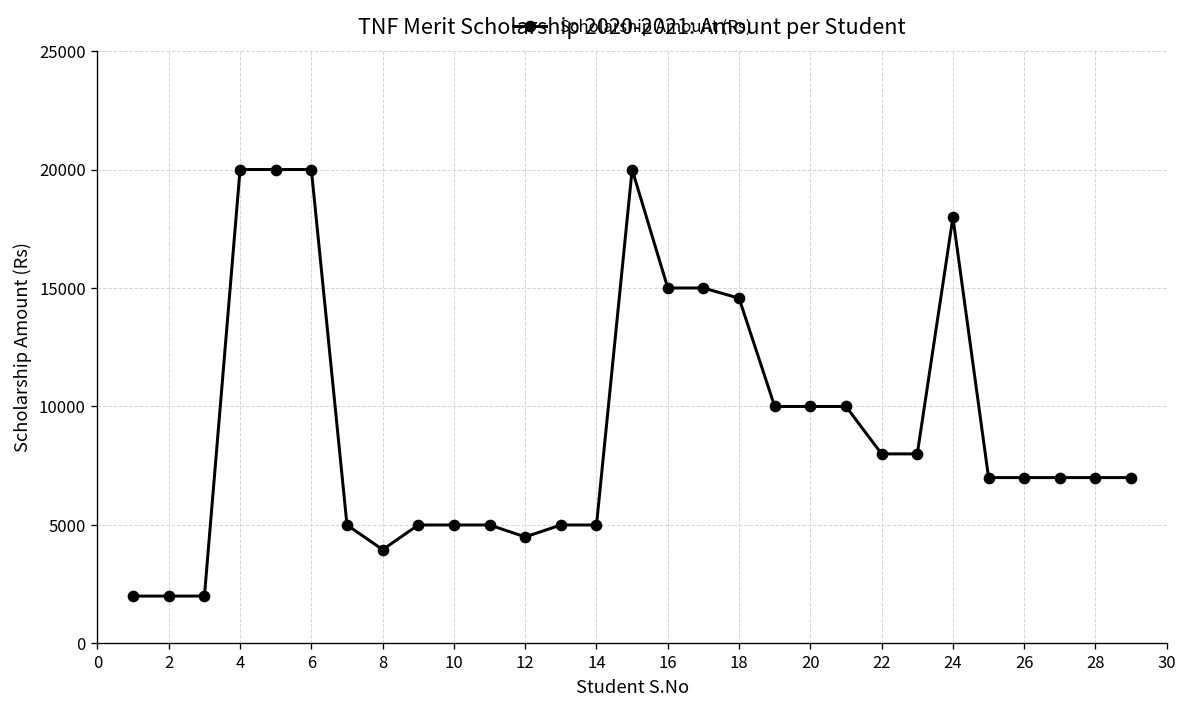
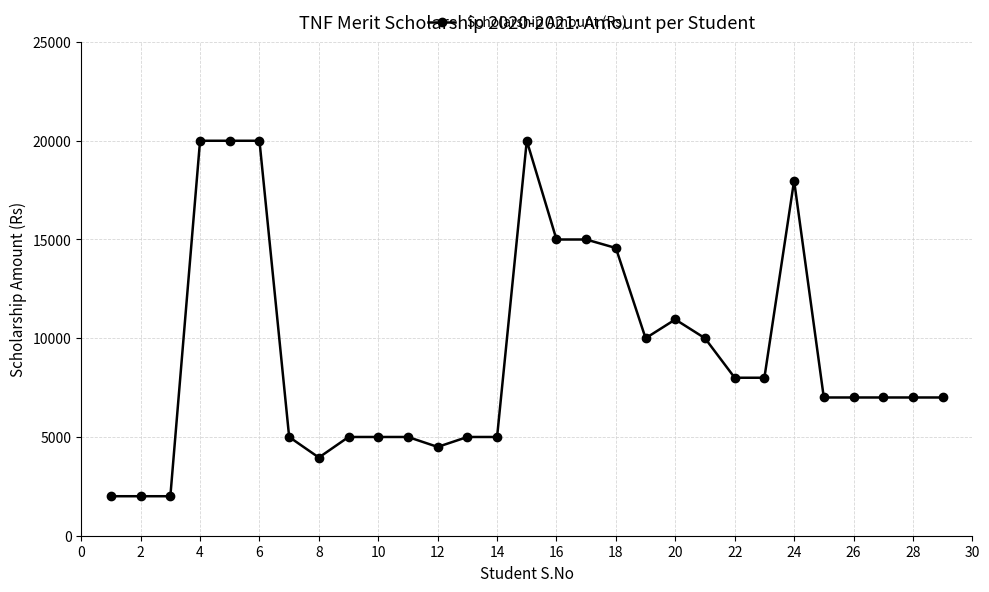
  {
    "2": 2000,
    "4": 20000,
    "6": 20000,
    "8": 4000,
    "10": 5000,
    "12": 4500,
    "14": 5000,
    "16": 15000,
    "18": 14600,
-   "20": 10000,
+   "20": 11000,
    "22": 8000,
    "24": 18000,
    "26": 7000,
    "28": 7000
  }
